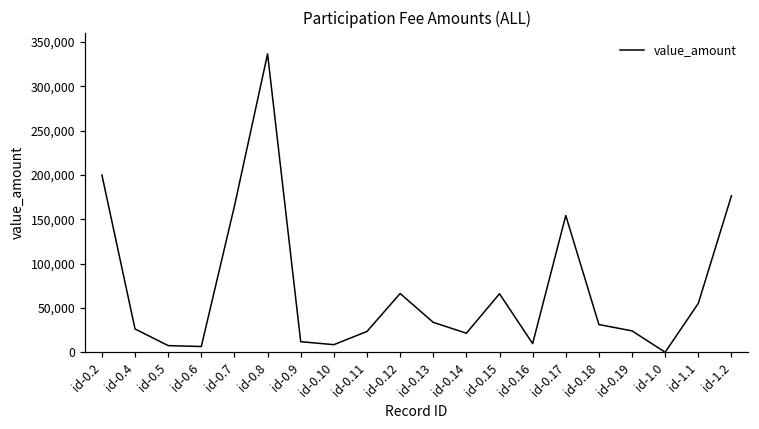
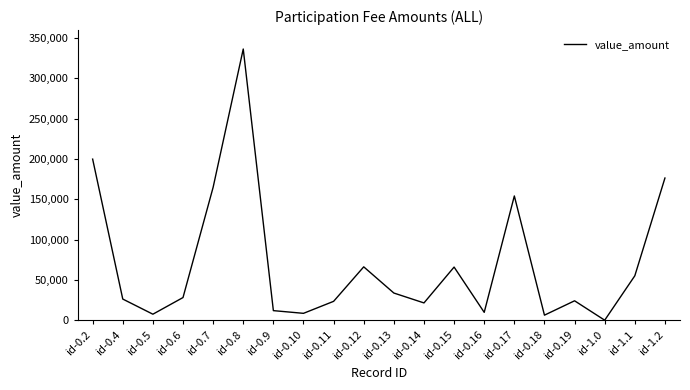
  {
    "id-0.2": "200,000",
    "id-0.4": "30,000",
    "id-0.5": "10,000",
-   "id-0.6": "10,000",
+   "id-0.6": "30,000",
    "id-0.7": "160,000",
    "id-0.8": "340,000",
    "id-0.9": "10,000",
    "id-0.10": "10,000",
    "id-0.11": "20,000",
    "id-0.12": "70,000",
    "id-0.13": "30,000",
    "id-0.14": "20,000",
    "id-0.15": "70,000",
    "id-0.16": "10,000",
    "id-0.17": "150,000",
-   "id-0.18": "30,000",
+   "id-0.18": "10,000",
    "id-0.19": "20,000",
    "id-1.0": "0",
    "id-1.1": "60,000",
    "id-1.2": "180,000"
  }
